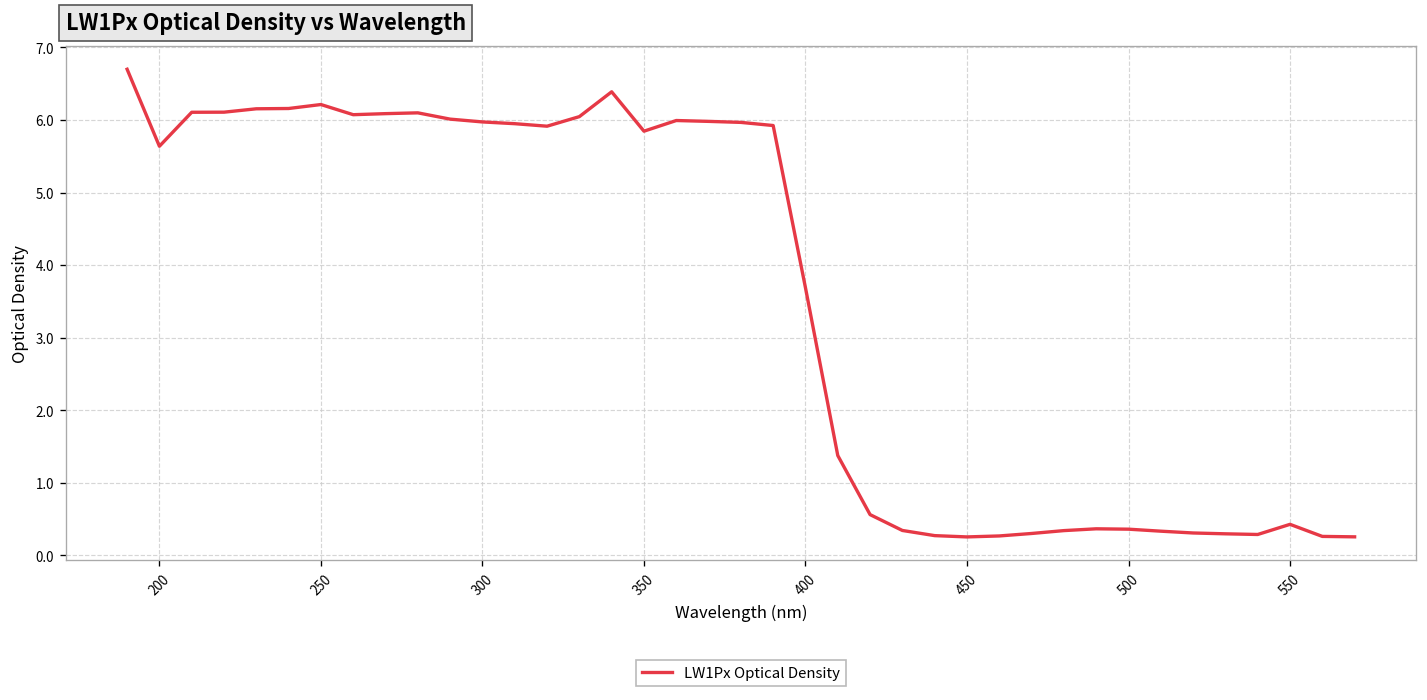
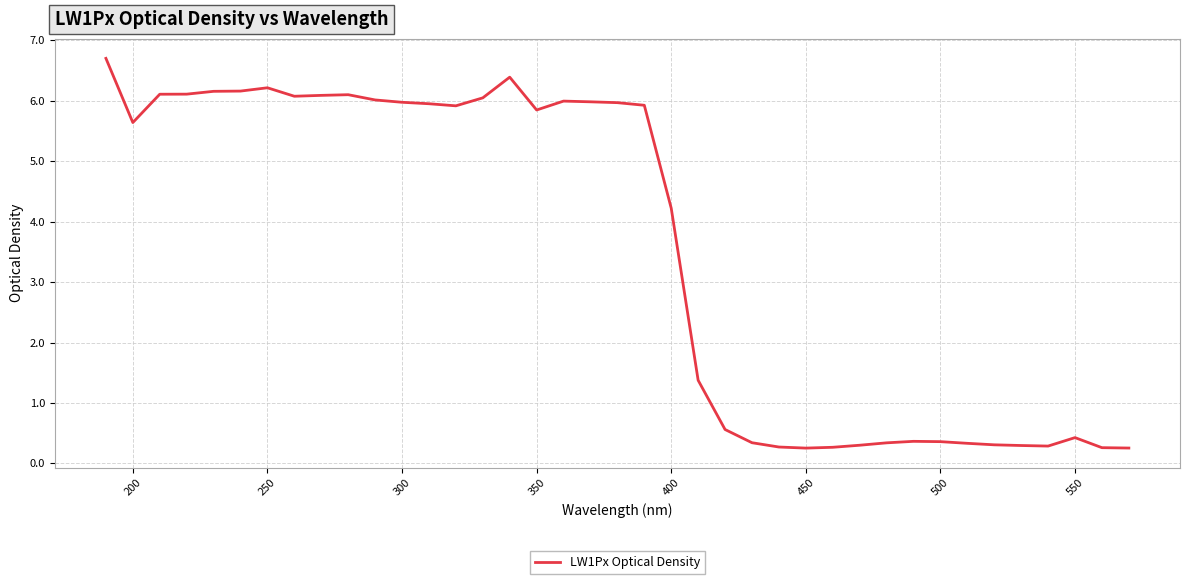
  {
    "200": 5.6,
    "250": 6.2,
    "300": 6.0,
    "350": 5.8,
-   "400": 3.7,
+   "400": 4.2,
    "450": 0.3,
    "500": 0.4,
    "550": 0.4
  }
